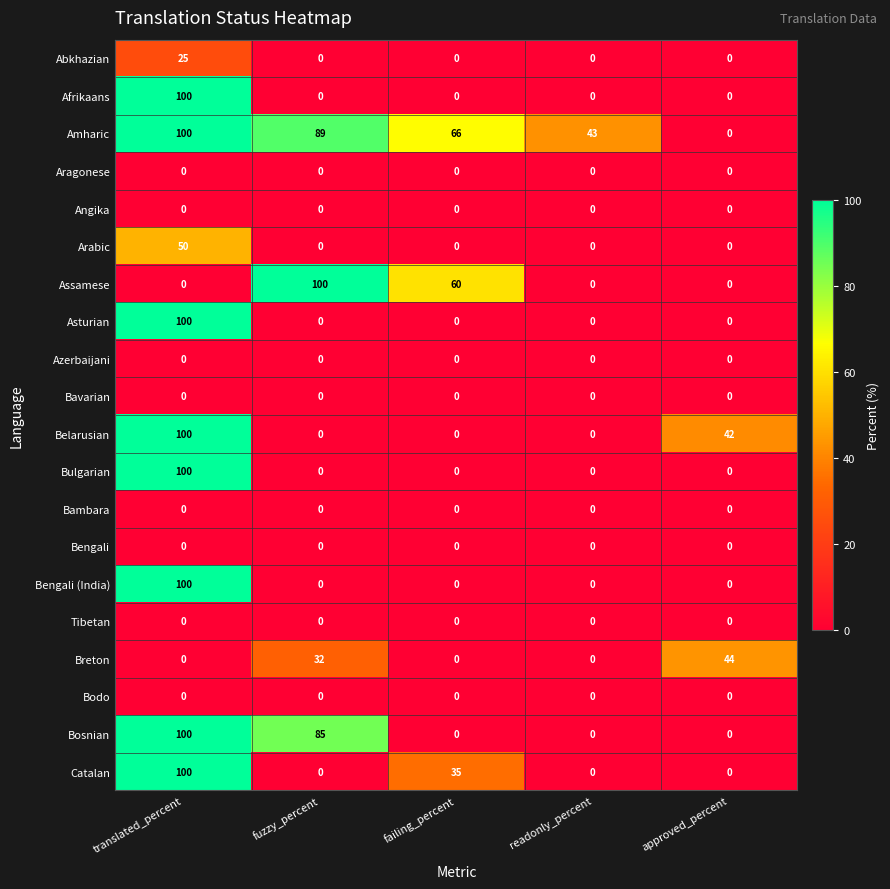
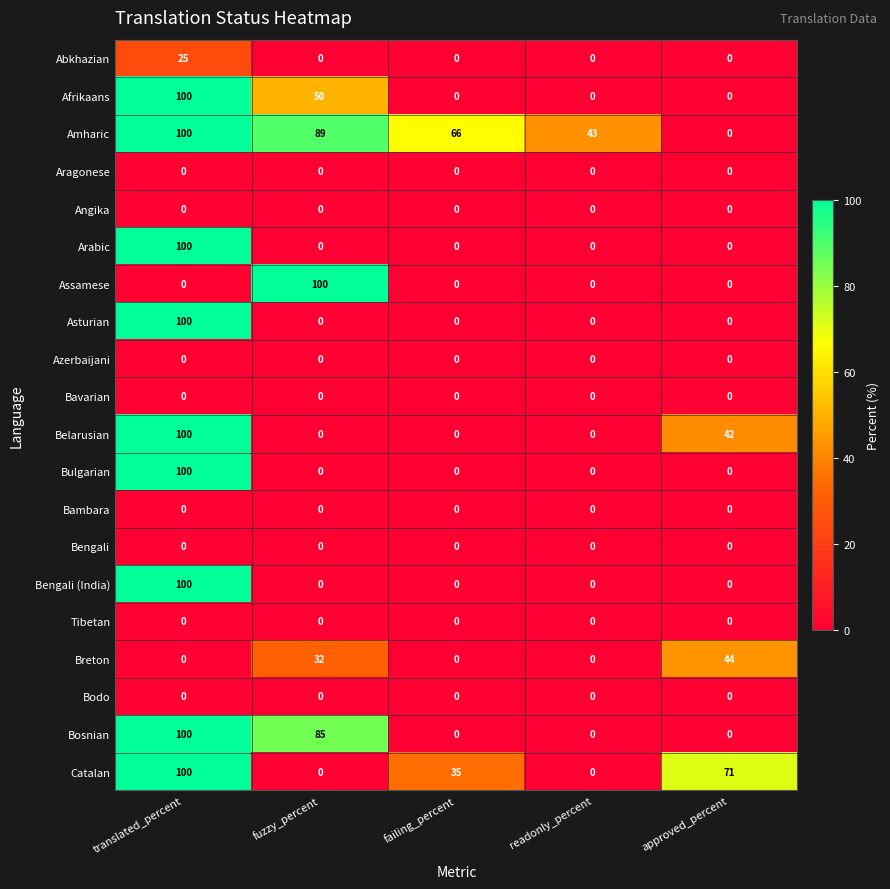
  {
    "Abkhazian": {
      "translated_percent": 25,
      "fuzzy_percent": 0,
      "failing_percent": 0,
      "readonly_percent": 0,
      "approved_percent": 0
    },
    "Afrikaans": {
      "translated_percent": 100,
-     "fuzzy_percent": 0,
+     "fuzzy_percent": 50,
      "failing_percent": 0,
      "readonly_percent": 0,
      "approved_percent": 0
    },
    "Amharic": {
      "translated_percent": 100,
      "fuzzy_percent": 89,
      "failing_percent": 66,
      "readonly_percent": 43,
      "approved_percent": 0
    },
    "Aragonese": {
      "translated_percent": 0,
      "fuzzy_percent": 0,
      "failing_percent": 0,
      "readonly_percent": 0,
      "approved_percent": 0
    },
    "Angika": {
      "translated_percent": 0,
      "fuzzy_percent": 0,
      "failing_percent": 0,
      "readonly_percent": 0,
      "approved_percent": 0
    },
    "Arabic": {
-     "translated_percent": 50,
+     "translated_percent": 100,
      "fuzzy_percent": 0,
      "failing_percent": 0,
      "readonly_percent": 0,
      "approved_percent": 0
    },
    "Assamese": {
      "translated_percent": 0,
      "fuzzy_percent": 100,
-     "failing_percent": 60,
+     "failing_percent": 0,
      "readonly_percent": 0,
      "approved_percent": 0
    },
    "Asturian": {
      "translated_percent": 100,
      "fuzzy_percent": 0,
      "failing_percent": 0,
      "readonly_percent": 0,
      "approved_percent": 0
    },
    "Azerbaijani": {
      "translated_percent": 0,
      "fuzzy_percent": 0,
      "failing_percent": 0,
      "readonly_percent": 0,
      "approved_percent": 0
    },
    "Bavarian": {
      "translated_percent": 0,
      "fuzzy_percent": 0,
      "failing_percent": 0,
      "readonly_percent": 0,
      "approved_percent": 0
    },
    "Belarusian": {
      "translated_percent": 100,
      "fuzzy_percent": 0,
      "failing_percent": 0,
      "readonly_percent": 0,
      "approved_percent": 42
    },
    "Bulgarian": {
      "translated_percent": 100,
      "fuzzy_percent": 0,
      "failing_percent": 0,
      "readonly_percent": 0,
      "approved_percent": 0
    },
    "Bambara": {
      "translated_percent": 0,
      "fuzzy_percent": 0,
      "failing_percent": 0,
      "readonly_percent": 0,
      "approved_percent": 0
    },
    "Bengali": {
      "translated_percent": 0,
      "fuzzy_percent": 0,
      "failing_percent": 0,
      "readonly_percent": 0,
      "approved_percent": 0
    },
    "Bengali (India)": {
      "translated_percent": 100,
      "fuzzy_percent": 0,
      "failing_percent": 0,
      "readonly_percent": 0,
      "approved_percent": 0
    },
    "Tibetan": {
      "translated_percent": 0,
      "fuzzy_percent": 0,
      "failing_percent": 0,
      "readonly_percent": 0,
      "approved_percent": 0
    },
    "Breton": {
      "translated_percent": 0,
      "fuzzy_percent": 32,
      "failing_percent": 0,
      "readonly_percent": 0,
      "approved_percent": 44
    },
    "Bodo": {
      "translated_percent": 0,
      "fuzzy_percent": 0,
      "failing_percent": 0,
      "readonly_percent": 0,
      "approved_percent": 0
    },
    "Bosnian": {
      "translated_percent": 100,
      "fuzzy_percent": 85,
      "failing_percent": 0,
      "readonly_percent": 0,
      "approved_percent": 0
    },
    "Catalan": {
      "translated_percent": 100,
      "fuzzy_percent": 0,
      "failing_percent": 35,
      "readonly_percent": 0,
-     "approved_percent": 0
+     "approved_percent": 71
    }
  }
